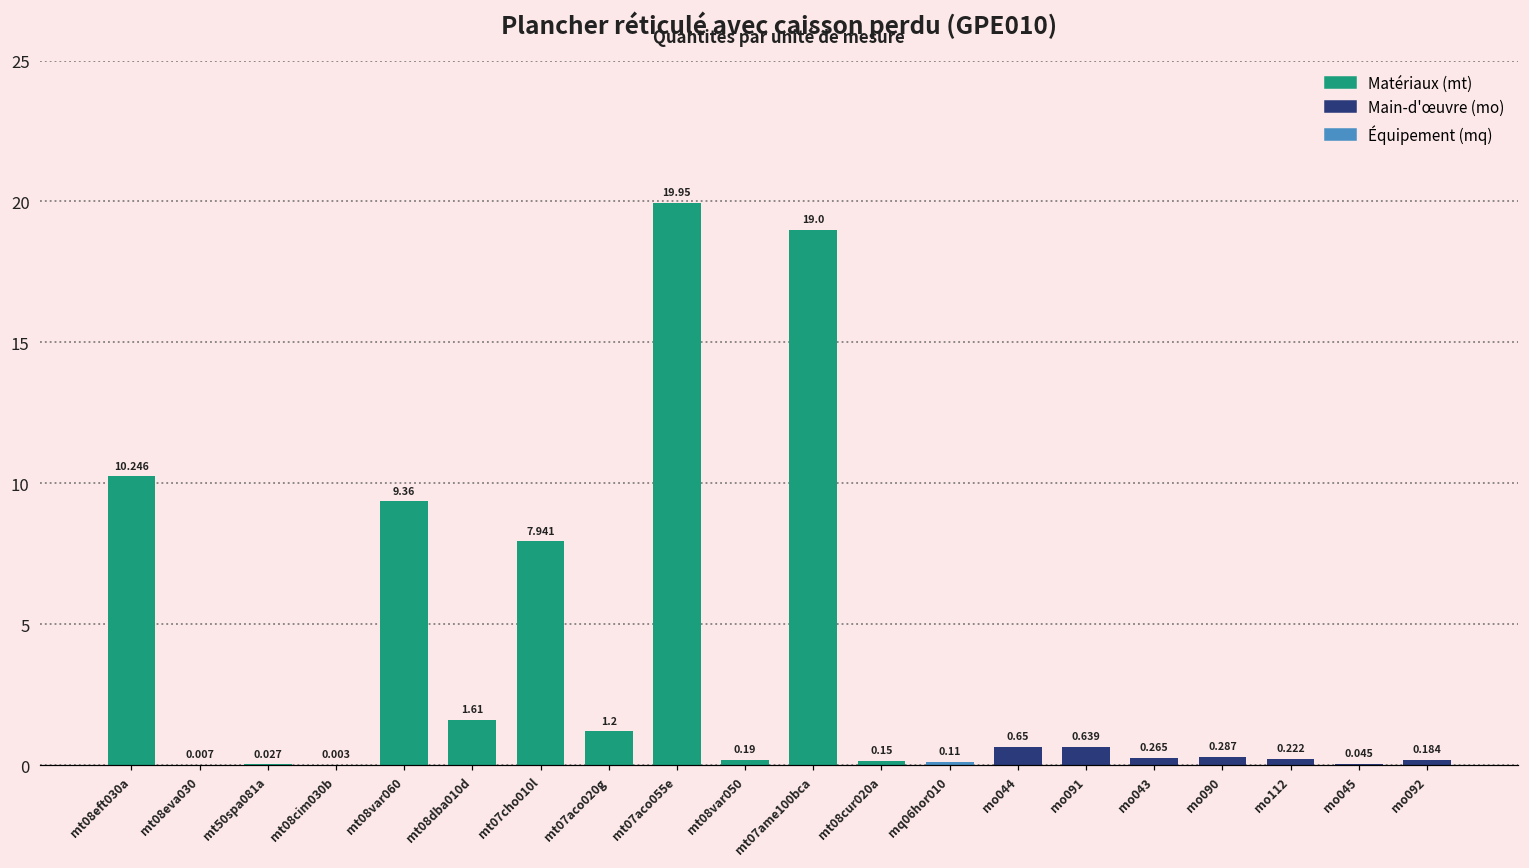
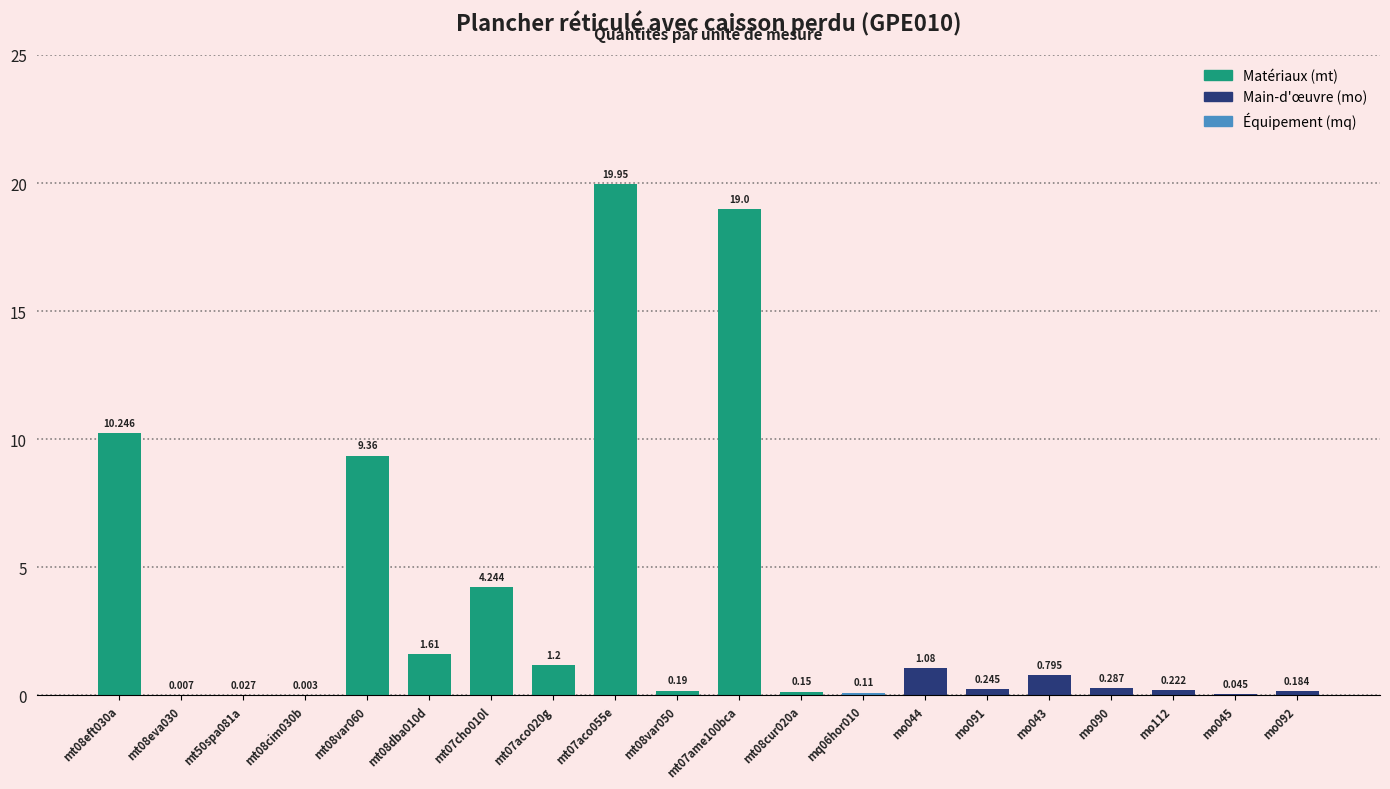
  {
    "mt08eft030a": 10.246,
    "mt08eva030": 0.007,
    "mt50spa081a": 0.027,
    "mt08cim030b": 0.003,
    "mt08var060": 9.36,
    "mt08dba010d": 1.61,
-   "mt07cho010l": 7.941,
+   "mt07cho010l": 4.244,
    "mt07aco020g": 1.2,
    "mt07aco055e": 19.95,
    "mt08var050": 0.19,
    "mt07ame100bca": 19.0,
    "mt08cur020a": 0.15,
    "mq06hor010": 0.11,
-   "mo044": 0.65,
-   "mo091": 0.639,
-   "mo043": 0.265,
+   "mo044": 1.08,
+   "mo091": 0.245,
+   "mo043": 0.795,
    "mo090": 0.287,
    "mo112": 0.222,
    "mo045": 0.045,
    "mo092": 0.184
  }
